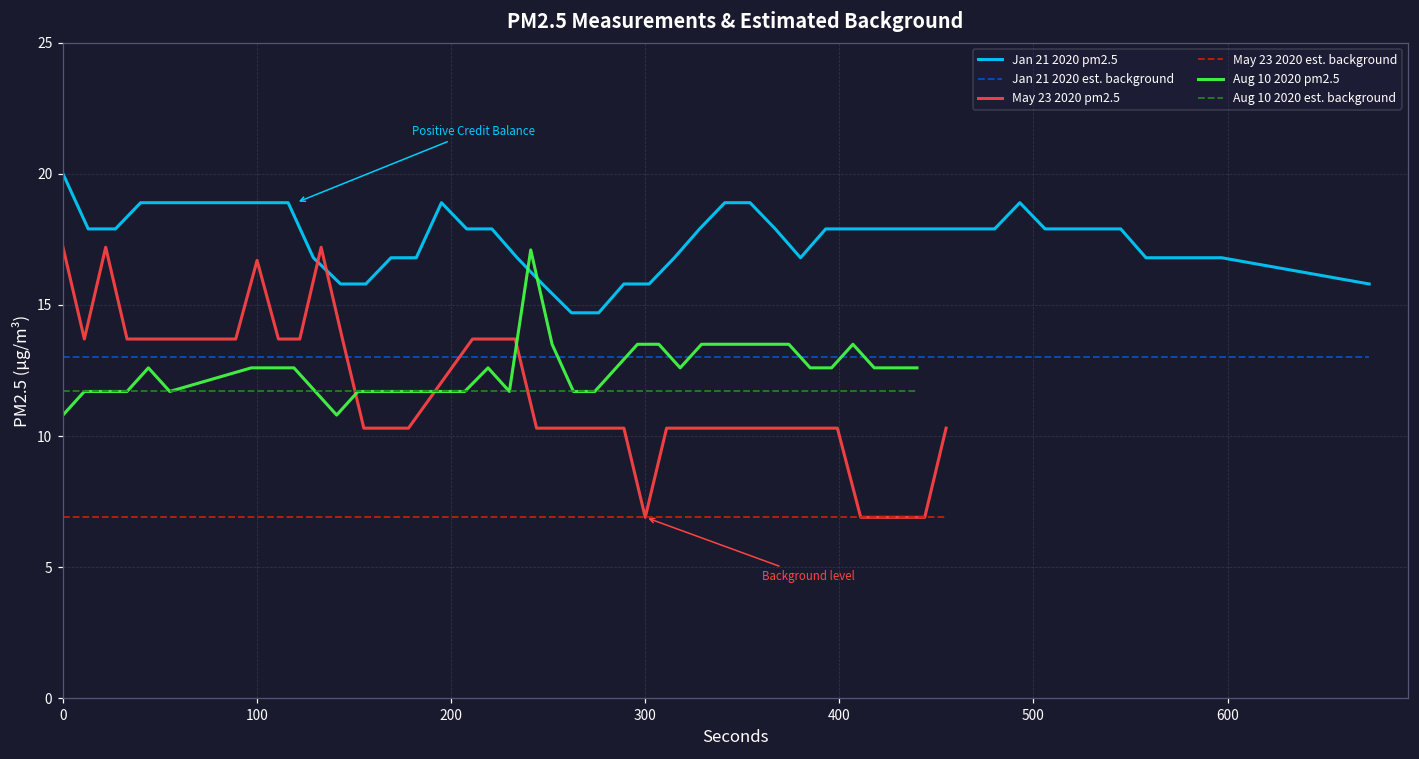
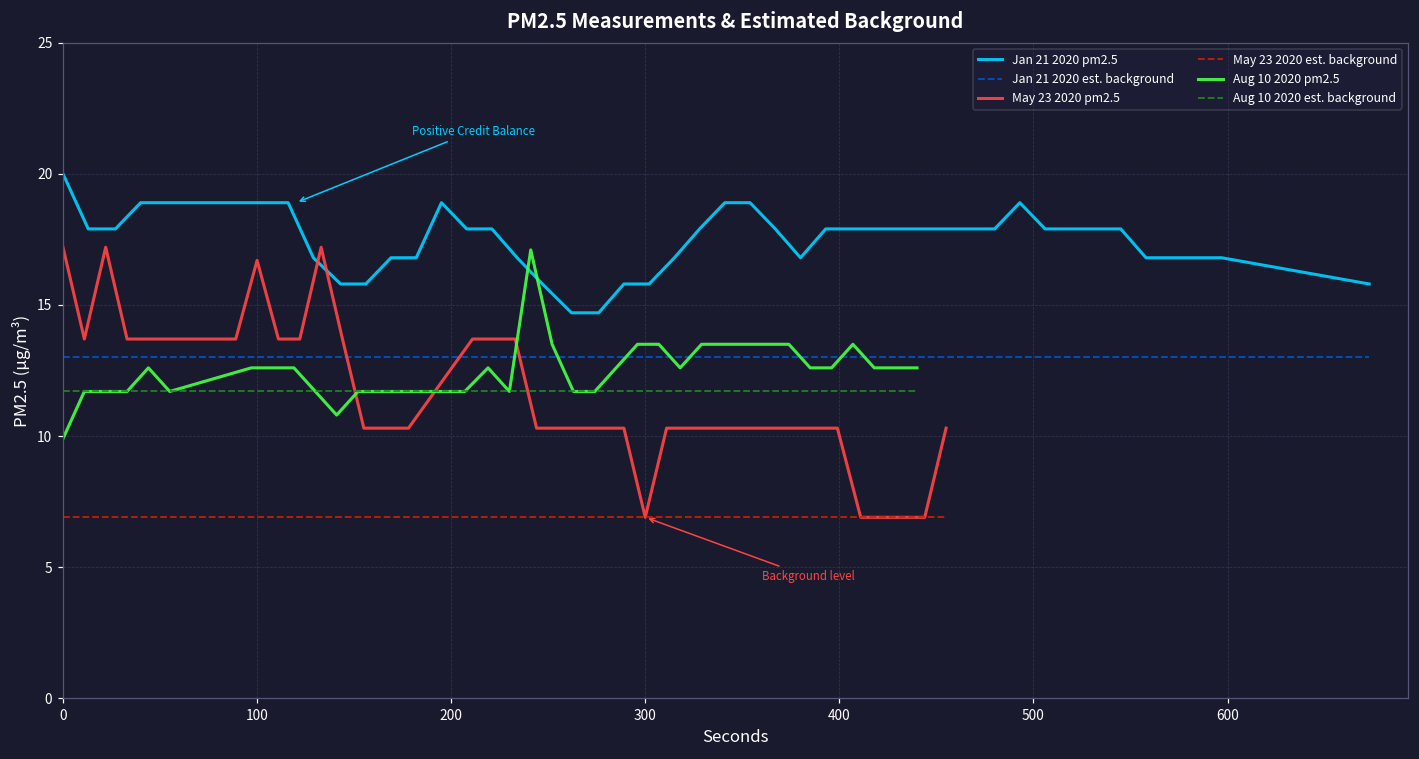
  {
    "Jan 21 2020 pm2.5": {
      "0": 20.0
    },
    "Jan 21 2020 est. background": {
      "0": 13.0
    },
    "May 23 2020 pm2.5": {
      "0": 17.2,
      "100": 16.7
    },
    "May 23 2020 est. background": {
      "0": 6.9,
      "100": 6.9
    },
    "Aug 10 2020 pm2.5": {
-     "0": 10.8
+     "0": 9.9
    },
    "Aug 10 2020 est. background": {
      "0": 11.7
    }
  }
